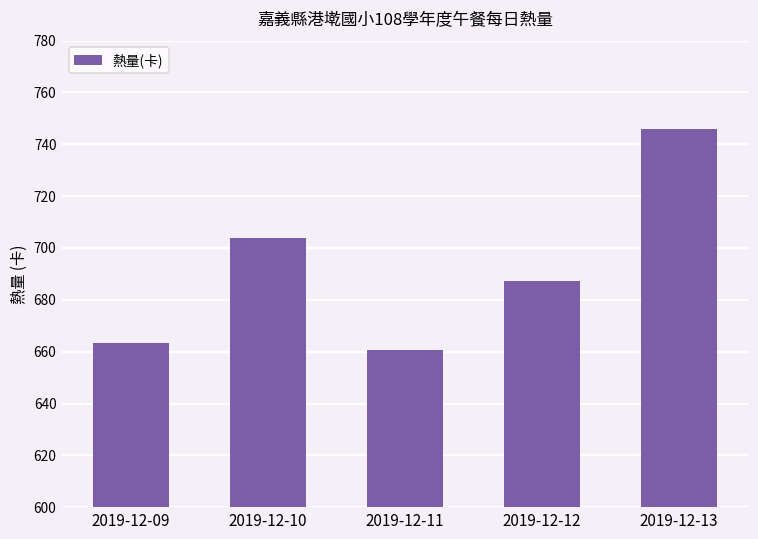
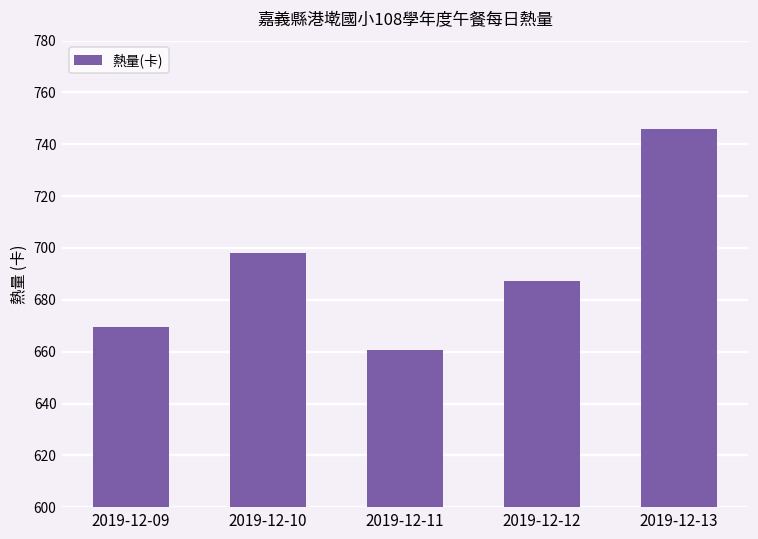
  {
-   "2019-12-09": 663,
-   "2019-12-10": 704,
+   "2019-12-09": 669,
+   "2019-12-10": 698,
    "2019-12-11": 661,
    "2019-12-12": 687,
    "2019-12-13": 746
  }
